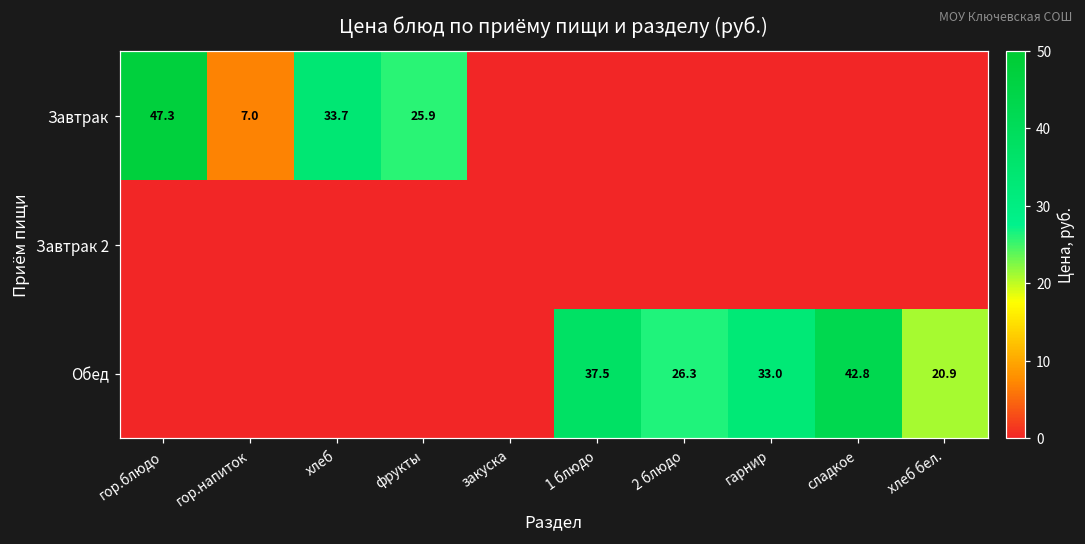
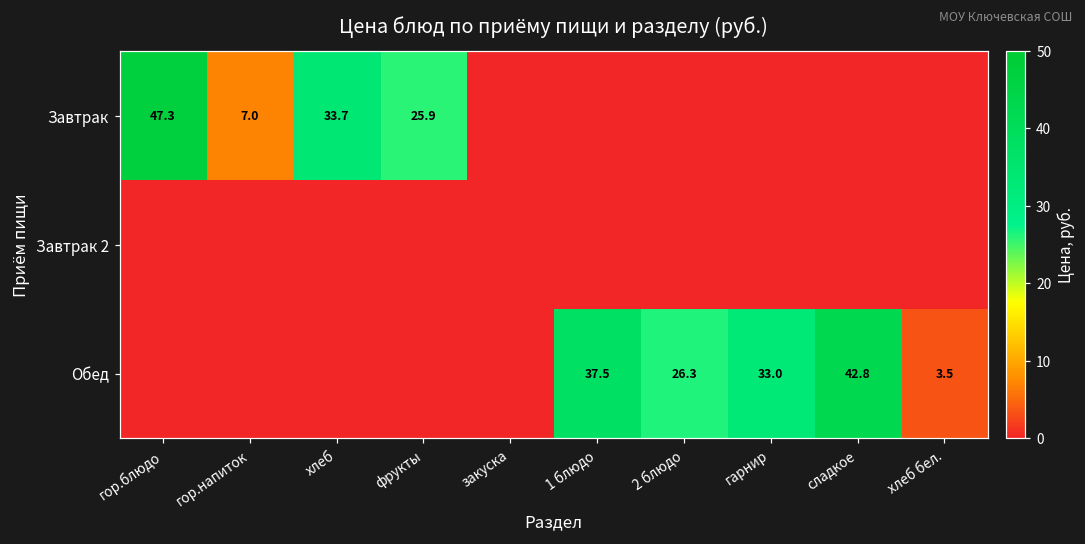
  {
    "Завтрак": {
      "гор.блюдо": 47.3,
      "гор.напиток": 7.0,
      "хлеб": 33.7,
      "фрукты": 25.9
    },
    "Обед": {
      "1 блюдо": 37.5,
      "2 блюдо": 26.3,
      "гарнир": 33.0,
      "сладкое": 42.8,
-     "хлеб бел.": 20.9
+     "хлеб бел.": 3.5
    }
  }
